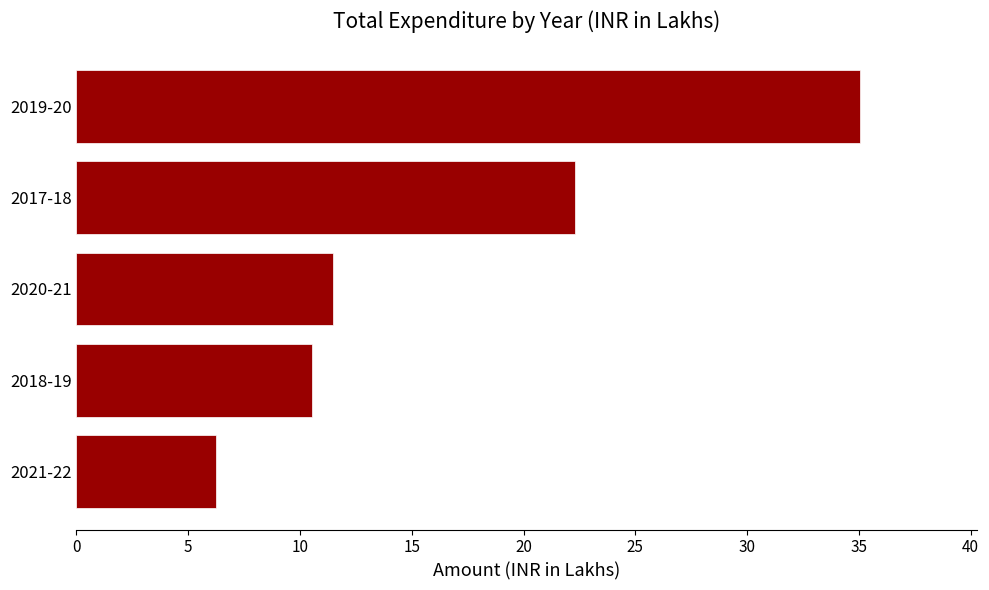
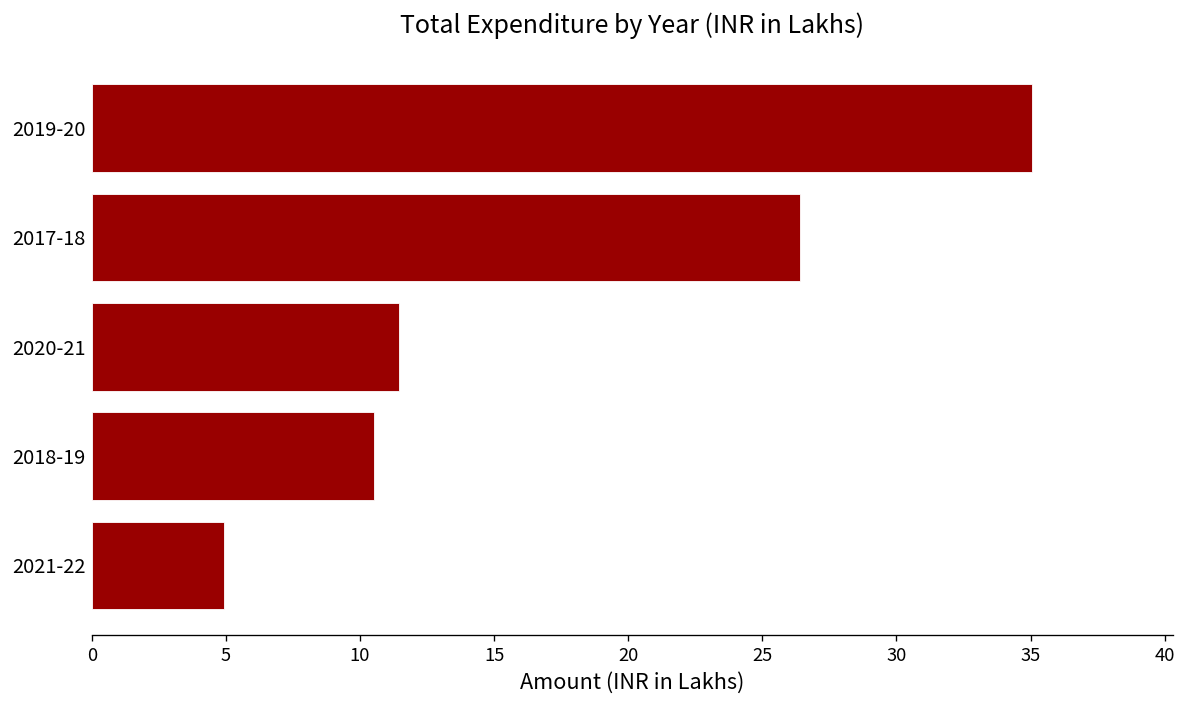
  {
    "2019-20": 35.1,
-   "2017-18": 22.3,
+   "2017-18": 26.4,
    "2020-21": 11.5,
    "2018-19": 10.5,
-   "2021-22": 6.2
+   "2021-22": 4.9
  }
